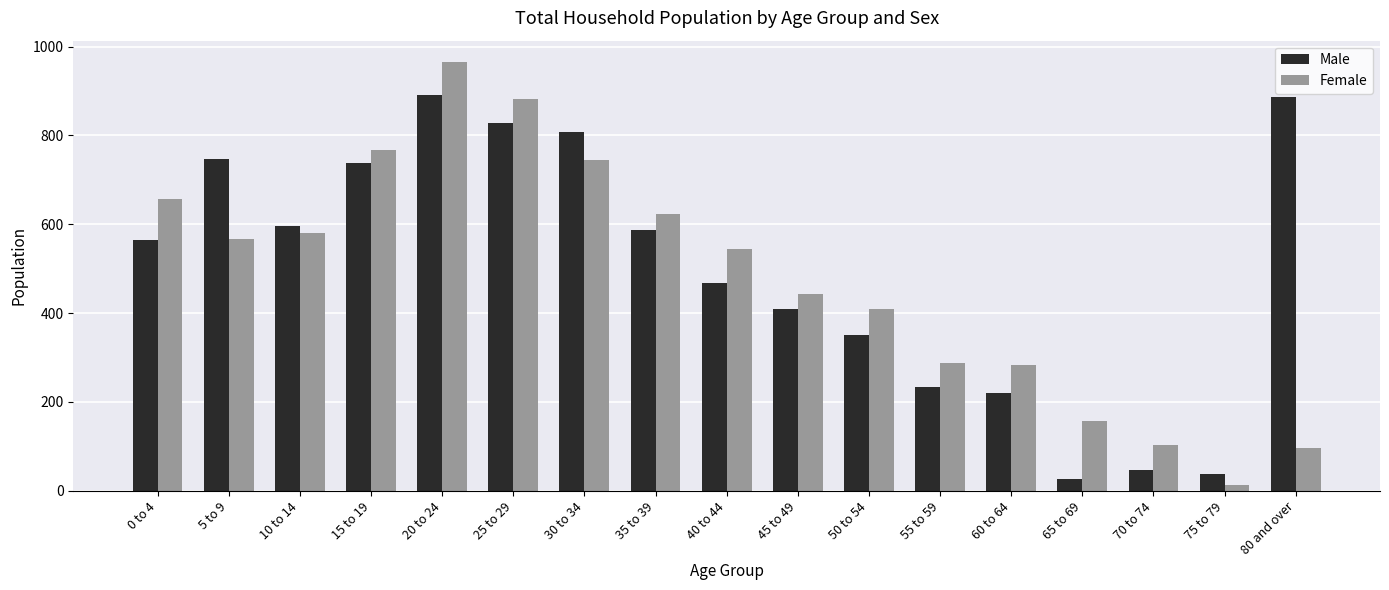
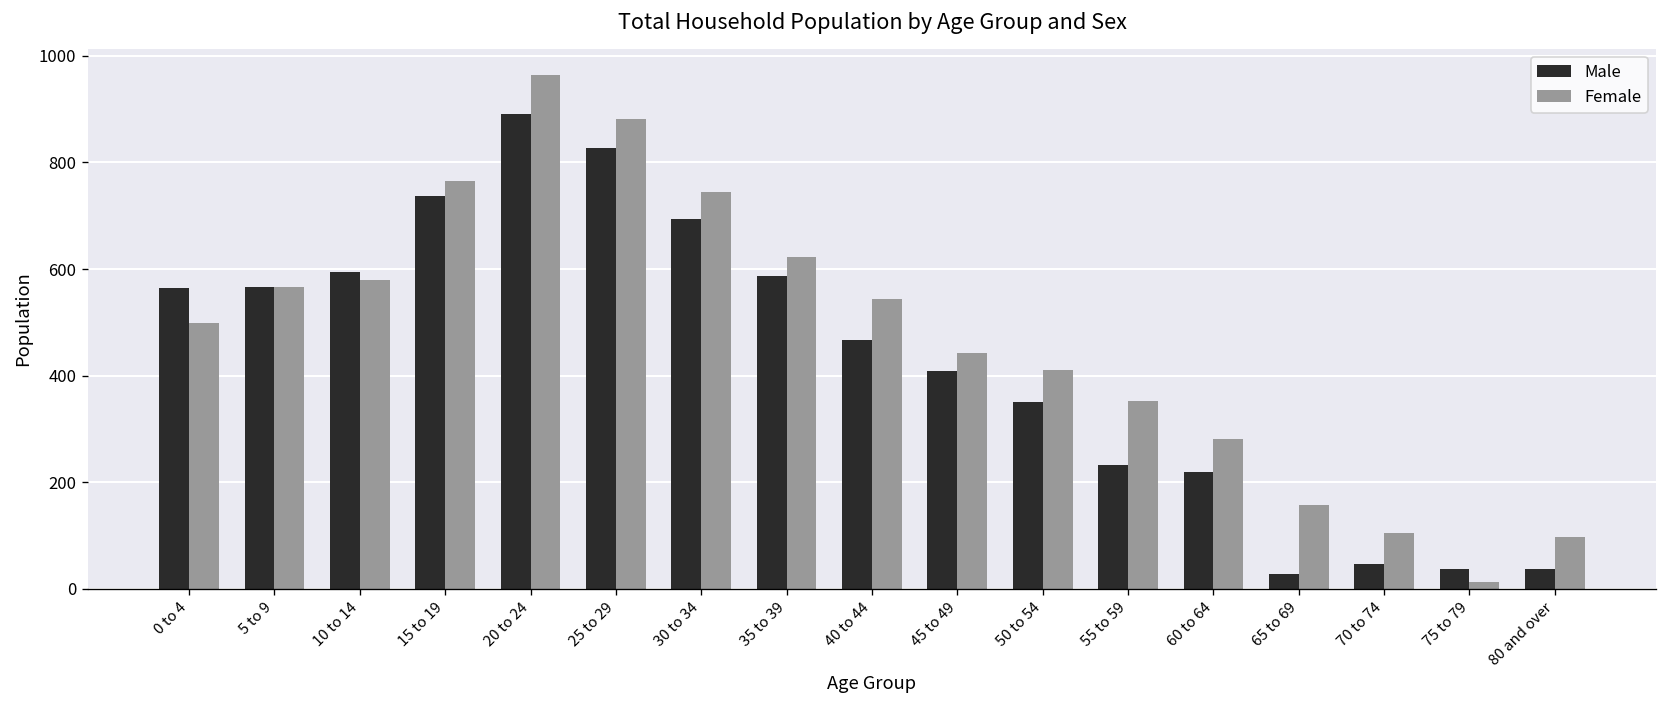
  {
    "Male": {
      "0 to 4": 560,
-     "5 to 9": 750,
+     "5 to 9": 570,
      "10 to 14": 600,
      "15 to 19": 740,
      "20 to 24": 890,
      "25 to 29": 830,
-     "30 to 34": 810,
+     "30 to 34": 690,
      "35 to 39": 590,
      "40 to 44": 470,
      "45 to 49": 410,
      "50 to 54": 350,
      "55 to 59": 230,
      "60 to 64": 220,
      "65 to 69": 30,
      "70 to 74": 50,
      "75 to 79": 40,
-     "80 and over": 890
+     "80 and over": 40
    },
    "Female": {
-     "0 to 4": 660,
+     "0 to 4": 500,
      "5 to 9": 570,
      "10 to 14": 580,
      "15 to 19": 770,
      "20 to 24": 970,
      "25 to 29": 880,
      "30 to 34": 740,
      "35 to 39": 620,
      "40 to 44": 540,
      "45 to 49": 440,
      "50 to 54": 410,
-     "55 to 59": 290,
+     "55 to 59": 350,
      "60 to 64": 280,
      "65 to 69": 160,
      "70 to 74": 100,
      "75 to 79": 10,
      "80 and over": 100
    }
  }
